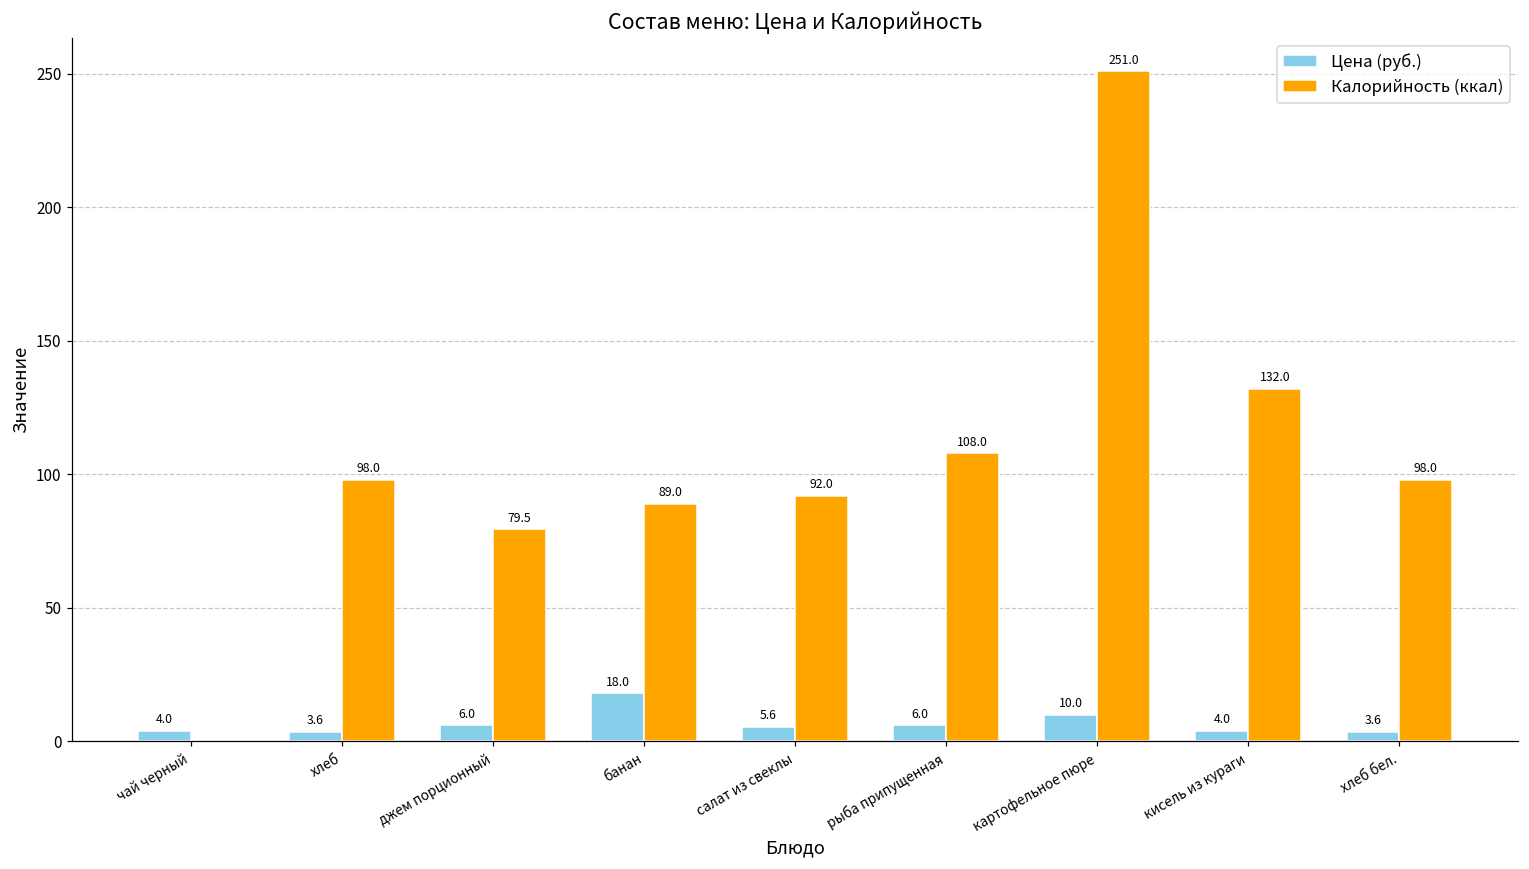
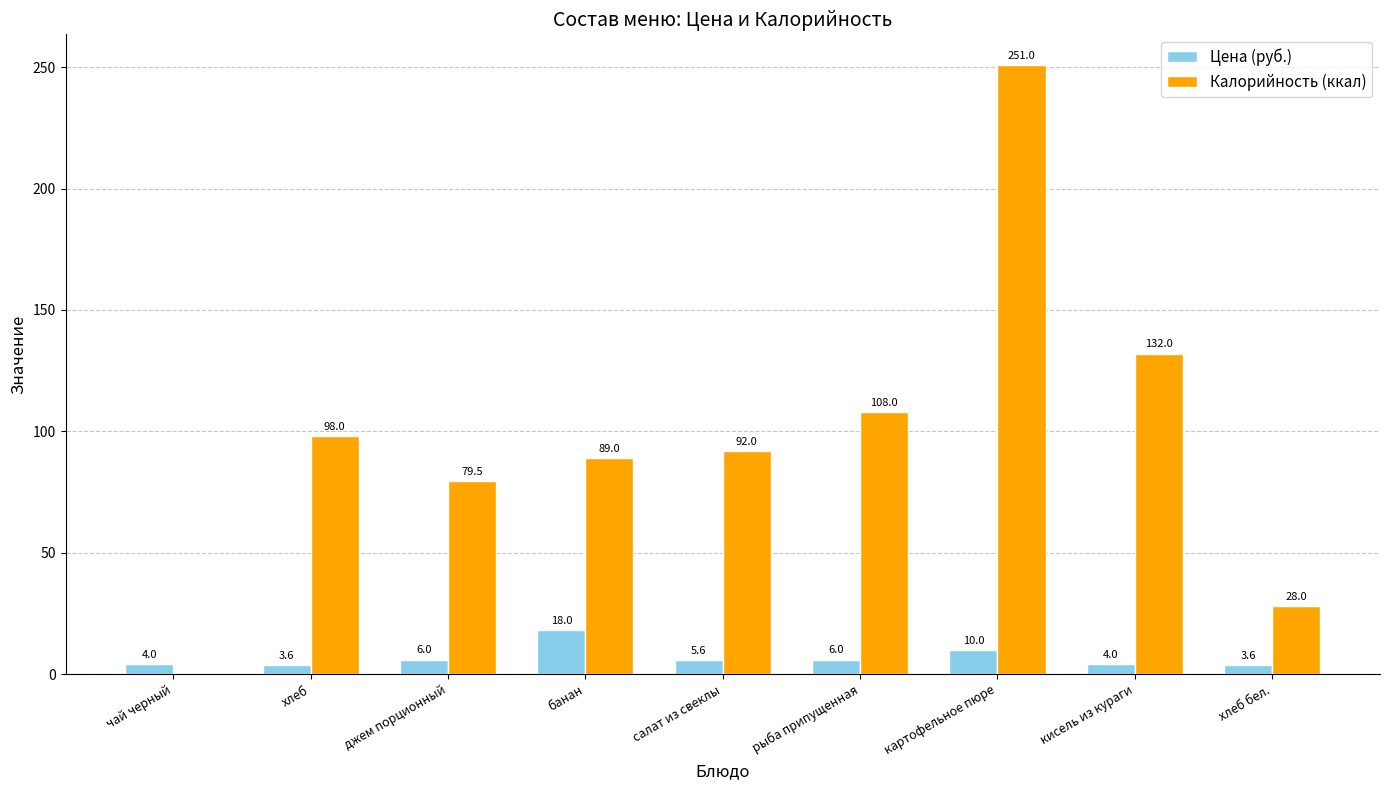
  {
    "Цена (руб.)": {
      "чай черный": 4.0,
      "хлеб": 3.6,
      "джем порционный": 6.0,
      "банан": 18.0,
      "салат из свеклы": 5.6,
      "рыба припущенная": 6.0,
      "картофельное пюре": 10.0,
      "кисель из кураги": 4.0,
      "хлеб бел.": 3.6
    },
    "Калорийность (ккал)": {
      "хлеб": 98.0,
      "джем порционный": 79.5,
      "банан": 89.0,
      "салат из свеклы": 92.0,
      "рыба припущенная": 108.0,
      "картофельное пюре": 251.0,
      "кисель из кураги": 132.0,
-     "хлеб бел.": 98.0
+     "хлеб бел.": 28.0
    }
  }
